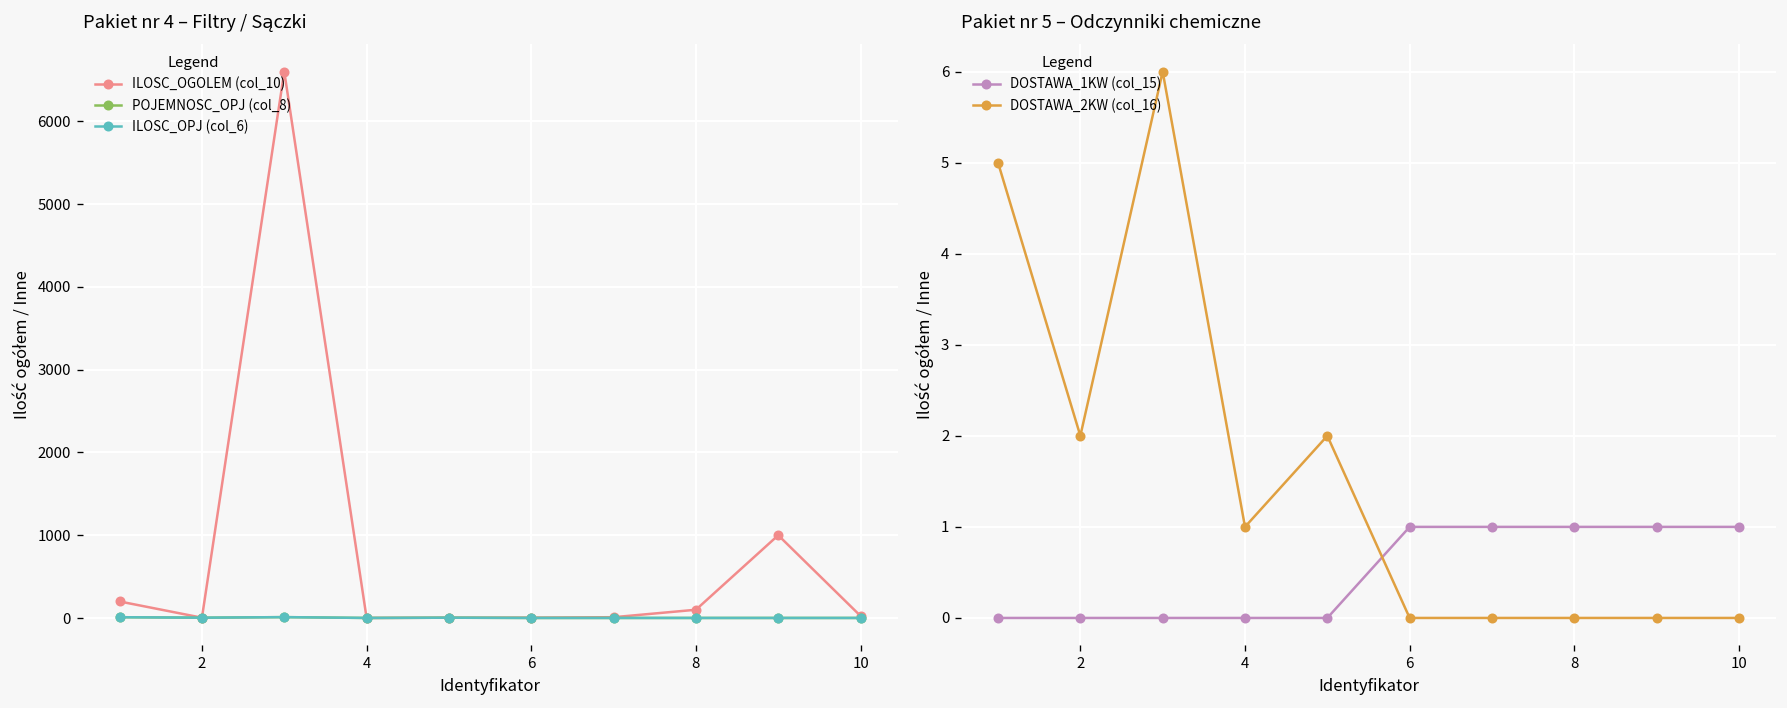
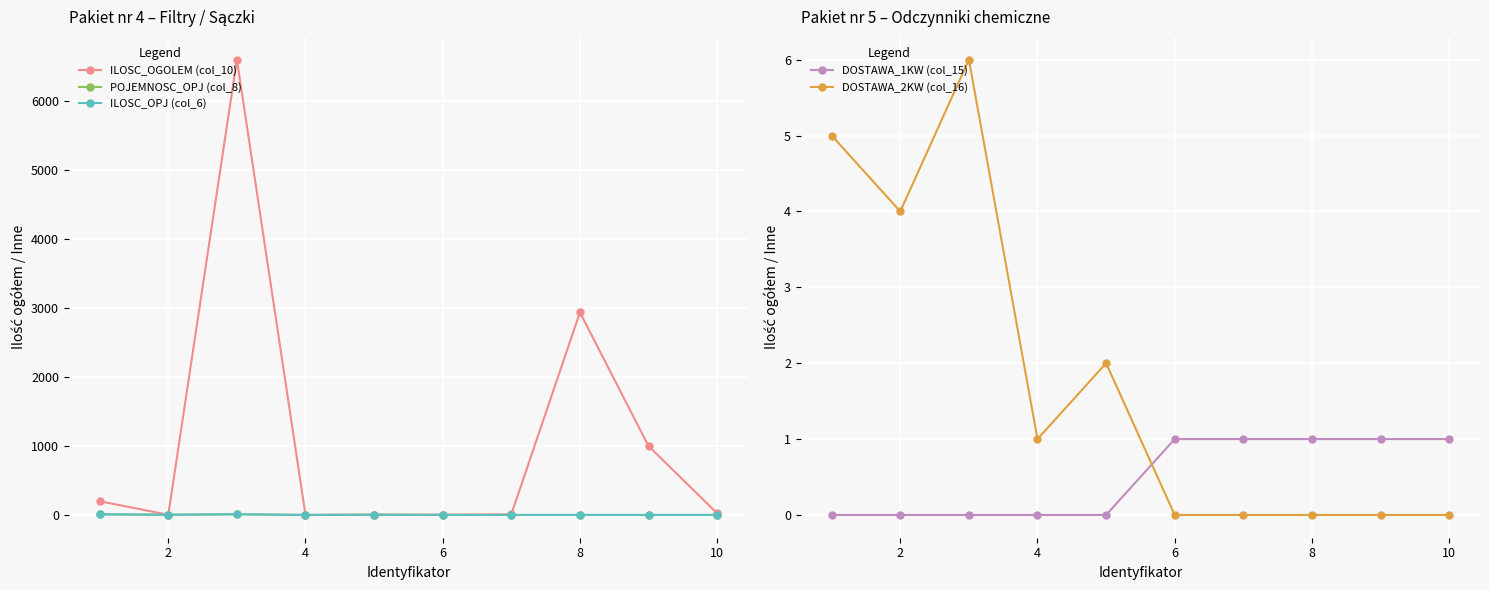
  {
    "Pakiet nr 4 – Filtry / Sączki": {
      "ILOSC_OGOLEM (col_10)": {
-       "8": 100
+       "8": 2900
      },
      "ILOSC_OPJ (col_6)": {
        "8": 0
      }
    },
    "Pakiet nr 5 – Odczynniki chemiczne": {
      "DOSTAWA_1KW (col_15)": {
        "2": 0,
        "4": 0,
        "6": 1,
        "8": 1,
        "10": 1
      },
      "DOSTAWA_2KW (col_16)": {
-       "2": 2,
+       "2": 4,
        "4": 1,
        "6": 0,
        "8": 0,
        "10": 0
      }
    }
  }
